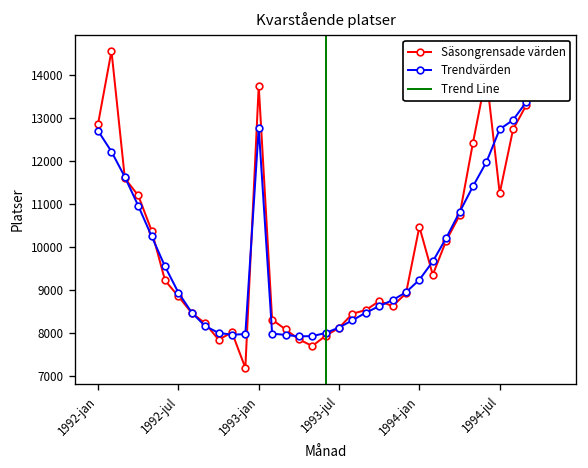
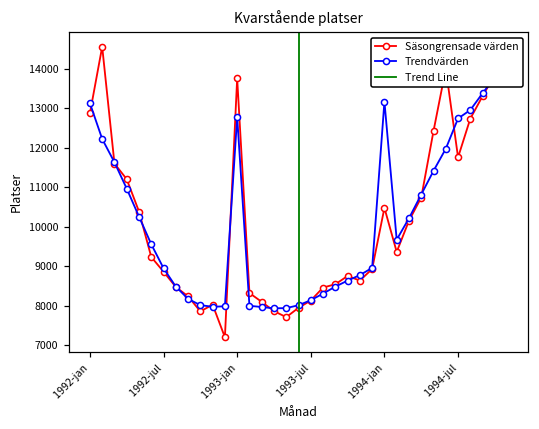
  {
    "Säsongrensade värden": {
      "1992-jan": 12900,
      "1992-jul": 8900,
      "1993-jan": 13700,
      "1994-jan": 10500,
-     "1994-jul": 11300
+     "1994-jul": 11800
    },
    "Trendvärden": {
-     "1992-jan": 12700,
+     "1992-jan": 13100,
      "1992-jul": 8900,
      "1993-jan": 12800,
-     "1994-jan": 9200,
+     "1994-jan": 13200,
      "1994-jul": 12700
    }
  }
